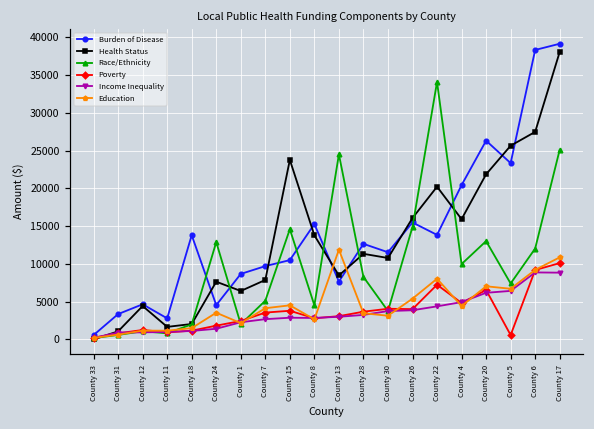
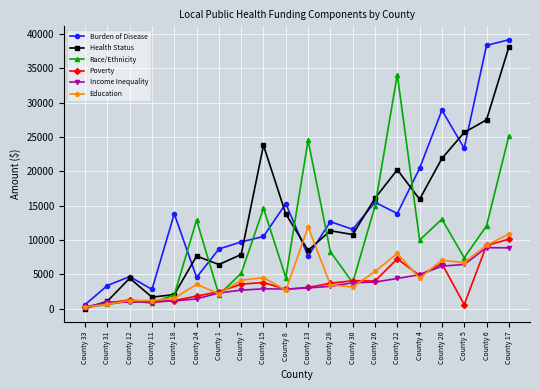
  {
    "Burden of Disease": {
      "County 31": 3000,
      "County 11": 3000,
      "County 18": 14000,
      "County 24": 5000,
      "County 1": 9000,
      "County 7": 10000,
      "County 15": 11000,
      "County 8": 15000,
      "County 13": 8000,
      "County 28": 13000,
      "County 30": 12000,
      "County 26": 15000,
      "County 22": 14000,
      "County 4": 20000,
-     "County 20": 26000,
+     "County 20": 29000,
      "County 5": 23000,
      "County 6": 38000,
      "County 17": 39000
    },
    "Health Status": {
      "County 11": 2000,
      "County 24": 8000,
      "County 1": 6000,
      "County 7": 8000,
      "County 15": 24000,
      "County 8": 14000,
      "County 13": 8000,
      "County 28": 11000,
      "County 30": 11000,
      "County 26": 16000,
      "County 22": 20000,
      "County 4": 16000,
      "County 20": 22000,
      "County 5": 26000,
      "County 6": 27000,
      "County 17": 38000
    },
    "Race/Ethnicity": {
      "County 24": 13000,
      "County 7": 5000,
      "County 15": 15000,
      "County 8": 5000,
      "County 13": 25000,
      "County 28": 8000,
      "County 26": 15000,
      "County 22": 34000,
      "County 4": 10000,
      "County 20": 13000,
      "County 5": 7000,
      "County 6": 12000,
      "County 17": 25000
    },
    "Poverty": {
      "County 24": 2000,
      "County 7": 4000,
      "County 15": 4000,
      "County 22": 7000,
      "County 20": 7000,
      "County 5": 1000,
      "County 17": 10000
    },
    "Income Inequality": {
      "County 24": 1000,
      "County 7": 3000,
      "County 15": 3000,
      "County 22": 4000,
      "County 20": 6000,
      "County 17": 9000
    },
    "Education": {
      "County 24": 4000,
      "County 7": 4000,
      "County 15": 5000,
      "County 13": 12000,
      "County 30": 3000,
      "County 26": 5000,
      "County 22": 8000,
      "County 4": 4000,
      "County 20": 7000,
      "County 17": 11000
    }
  }
